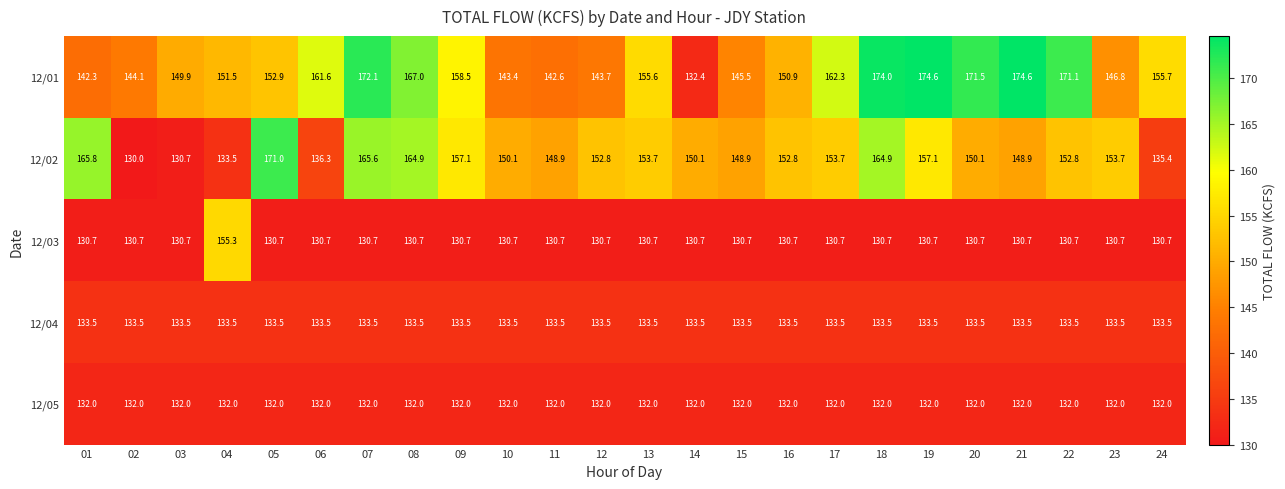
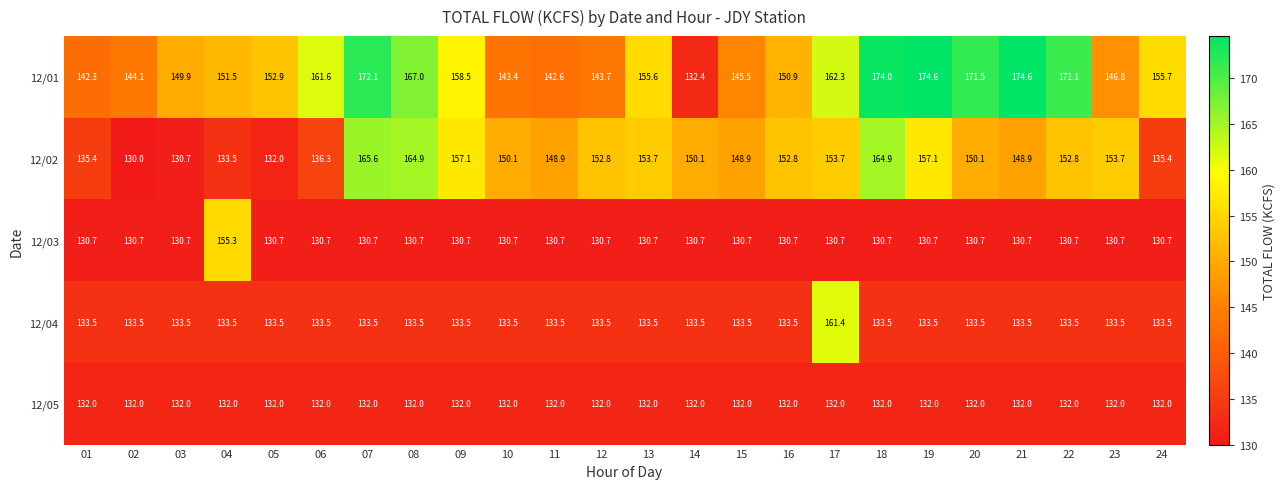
  {
    "12/01": {
      "01": 142.3,
      "02": 144.1,
      "03": 149.9,
      "04": 151.5,
      "05": 152.9,
      "06": 161.6,
      "07": 172.1,
      "08": 167.0,
      "09": 158.5,
      "10": 143.4,
      "11": 142.6,
      "12": 143.7,
      "13": 155.6,
      "14": 132.4,
      "15": 145.5,
      "16": 150.9,
      "17": 162.3,
      "18": 174.0,
      "19": 174.6,
      "20": 171.5,
      "21": 174.6,
      "22": 171.1,
      "23": 146.8,
      "24": 155.7
    },
    "12/02": {
-     "01": 165.8,
+     "01": 135.4,
      "02": 130.0,
      "03": 130.7,
      "04": 133.5,
-     "05": 171.0,
+     "05": 132.0,
      "06": 136.3,
      "07": 165.6,
      "08": 164.9,
      "09": 157.1,
      "10": 150.1,
      "11": 148.9,
      "12": 152.8,
      "13": 153.7,
      "14": 150.1,
      "15": 148.9,
      "16": 152.8,
      "17": 153.7,
      "18": 164.9,
      "19": 157.1,
      "20": 150.1,
      "21": 148.9,
      "22": 152.8,
      "23": 153.7,
      "24": 135.4
    },
    "12/03": {
      "01": 130.7,
      "02": 130.7,
      "03": 130.7,
      "04": 155.3,
      "05": 130.7,
      "06": 130.7,
      "07": 130.7,
      "08": 130.7,
      "09": 130.7,
      "10": 130.7,
      "11": 130.7,
      "12": 130.7,
      "13": 130.7,
      "14": 130.7,
      "15": 130.7,
      "16": 130.7,
      "17": 130.7,
      "18": 130.7,
      "19": 130.7,
      "20": 130.7,
      "21": 130.7,
      "22": 130.7,
      "23": 130.7,
      "24": 130.7
    },
    "12/04": {
      "01": 133.5,
      "02": 133.5,
      "03": 133.5,
      "04": 133.5,
      "05": 133.5,
      "06": 133.5,
      "07": 133.5,
      "08": 133.5,
      "09": 133.5,
      "10": 133.5,
      "11": 133.5,
      "12": 133.5,
      "13": 133.5,
      "14": 133.5,
      "15": 133.5,
      "16": 133.5,
-     "17": 133.5,
+     "17": 161.4,
      "18": 133.5,
      "19": 133.5,
      "20": 133.5,
      "21": 133.5,
      "22": 133.5,
      "23": 133.5,
      "24": 133.5
    },
    "12/05": {
      "01": 132.0,
      "02": 132.0,
      "03": 132.0,
      "04": 132.0,
      "05": 132.0,
      "06": 132.0,
      "07": 132.0,
      "08": 132.0,
      "09": 132.0,
      "10": 132.0,
      "11": 132.0,
      "12": 132.0,
      "13": 132.0,
      "14": 132.0,
      "15": 132.0,
      "16": 132.0,
      "17": 132.0,
      "18": 132.0,
      "19": 132.0,
      "20": 132.0,
      "21": 132.0,
      "22": 132.0,
      "23": 132.0,
      "24": 132.0
    }
  }
